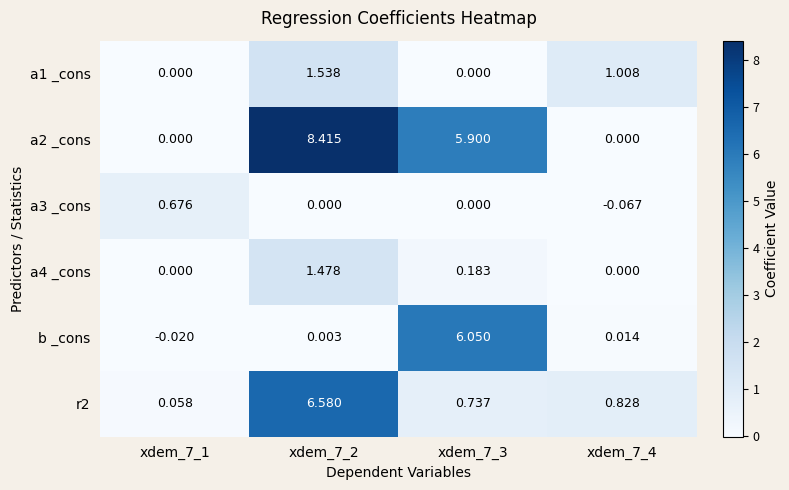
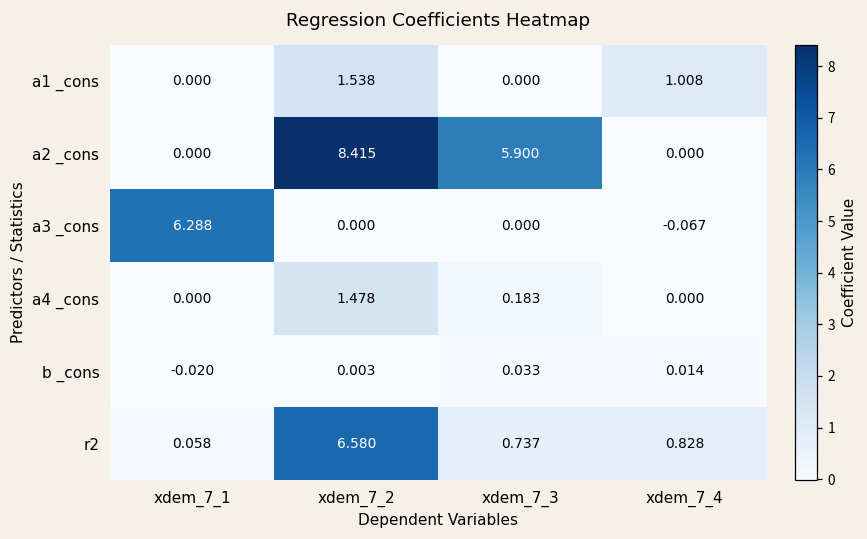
  {
    "a1 _cons": {
      "xdem_7_1": 0.000,
      "xdem_7_2": 1.538,
      "xdem_7_3": 0.000,
      "xdem_7_4": 1.008
    },
    "a2 _cons": {
      "xdem_7_1": 0.000,
      "xdem_7_2": 8.415,
      "xdem_7_3": 5.900,
      "xdem_7_4": 0.000
    },
    "a3 _cons": {
-     "xdem_7_1": 0.676,
+     "xdem_7_1": 6.288,
      "xdem_7_2": 0.000,
      "xdem_7_3": 0.000,
      "xdem_7_4": -0.067
    },
    "a4 _cons": {
      "xdem_7_1": 0.000,
      "xdem_7_2": 1.478,
      "xdem_7_3": 0.183,
      "xdem_7_4": 0.000
    },
    "b _cons": {
      "xdem_7_1": -0.020,
      "xdem_7_2": 0.003,
-     "xdem_7_3": 6.050,
+     "xdem_7_3": 0.033,
      "xdem_7_4": 0.014
    },
    "r2": {
      "xdem_7_1": 0.058,
      "xdem_7_2": 6.580,
      "xdem_7_3": 0.737,
      "xdem_7_4": 0.828
    }
  }
